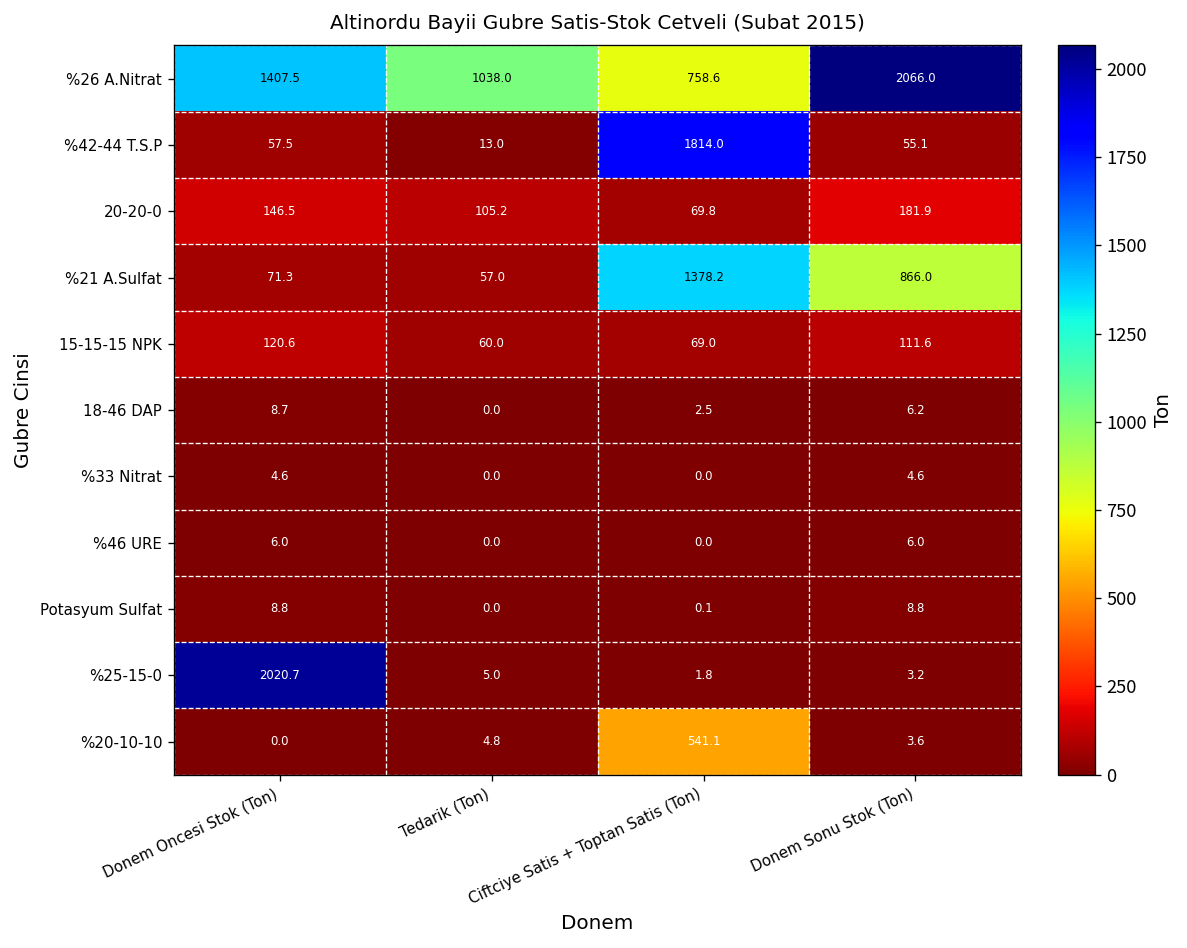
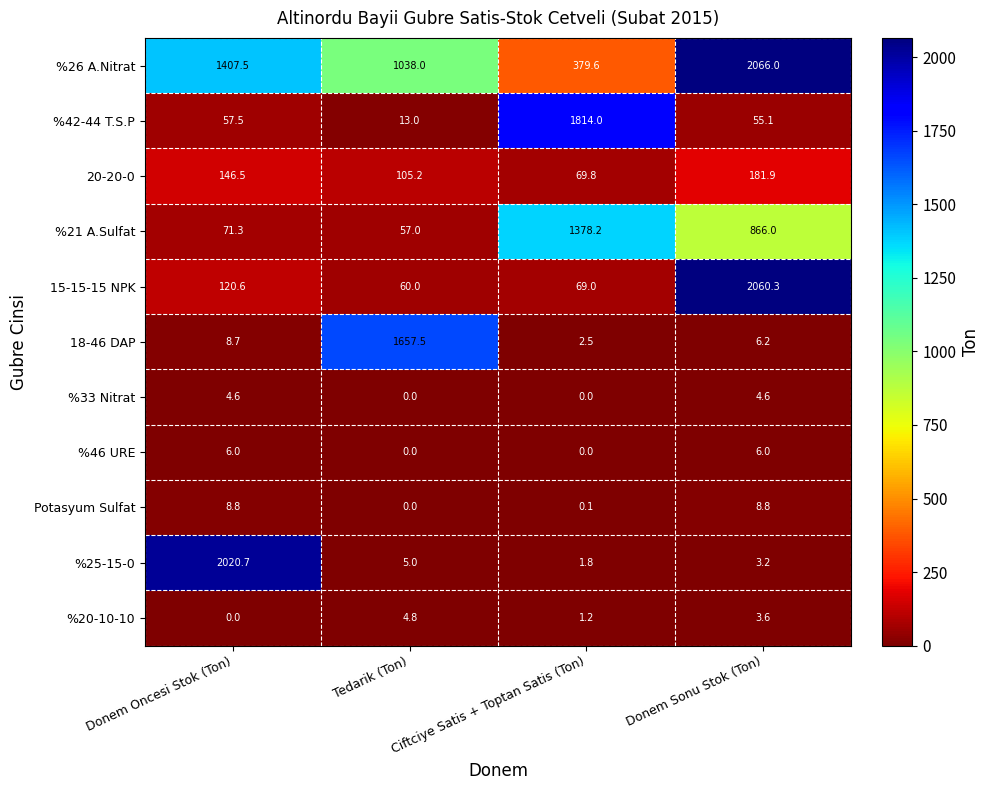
  {
    "%26 A.Nitrat": {
      "Donem Oncesi Stok (Ton)": 1407.5,
      "Tedarik (Ton)": 1038.0,
-     "Ciftciye Satis + Toptan Satis (Ton)": 758.6,
+     "Ciftciye Satis + Toptan Satis (Ton)": 379.6,
      "Donem Sonu Stok (Ton)": 2066.0
    },
    "%42-44 T.S.P": {
      "Donem Oncesi Stok (Ton)": 57.5,
      "Tedarik (Ton)": 13.0,
      "Ciftciye Satis + Toptan Satis (Ton)": 1814.0,
      "Donem Sonu Stok (Ton)": 55.1
    },
    "20-20-0": {
      "Donem Oncesi Stok (Ton)": 146.5,
      "Tedarik (Ton)": 105.2,
      "Ciftciye Satis + Toptan Satis (Ton)": 69.8,
      "Donem Sonu Stok (Ton)": 181.9
    },
    "%21 A.Sulfat": {
      "Donem Oncesi Stok (Ton)": 71.3,
      "Tedarik (Ton)": 57.0,
      "Ciftciye Satis + Toptan Satis (Ton)": 1378.2,
      "Donem Sonu Stok (Ton)": 866.0
    },
    "15-15-15 NPK": {
      "Donem Oncesi Stok (Ton)": 120.6,
      "Tedarik (Ton)": 60.0,
      "Ciftciye Satis + Toptan Satis (Ton)": 69.0,
-     "Donem Sonu Stok (Ton)": 111.6
+     "Donem Sonu Stok (Ton)": 2060.3
    },
    "18-46 DAP": {
      "Donem Oncesi Stok (Ton)": 8.7,
-     "Tedarik (Ton)": 0.0,
+     "Tedarik (Ton)": 1657.5,
      "Ciftciye Satis + Toptan Satis (Ton)": 2.5,
      "Donem Sonu Stok (Ton)": 6.2
    },
    "%33 Nitrat": {
      "Donem Oncesi Stok (Ton)": 4.6,
      "Tedarik (Ton)": 0.0,
      "Ciftciye Satis + Toptan Satis (Ton)": 0.0,
      "Donem Sonu Stok (Ton)": 4.6
    },
    "%46 URE": {
      "Donem Oncesi Stok (Ton)": 6.0,
      "Tedarik (Ton)": 0.0,
      "Ciftciye Satis + Toptan Satis (Ton)": 0.0,
      "Donem Sonu Stok (Ton)": 6.0
    },
    "Potasyum Sulfat": {
      "Donem Oncesi Stok (Ton)": 8.8,
      "Tedarik (Ton)": 0.0,
      "Ciftciye Satis + Toptan Satis (Ton)": 0.1,
      "Donem Sonu Stok (Ton)": 8.8
    },
    "%25-15-0": {
      "Donem Oncesi Stok (Ton)": 2020.7,
      "Tedarik (Ton)": 5.0,
      "Ciftciye Satis + Toptan Satis (Ton)": 1.8,
      "Donem Sonu Stok (Ton)": 3.2
    },
    "%20-10-10": {
      "Donem Oncesi Stok (Ton)": 0.0,
      "Tedarik (Ton)": 4.8,
-     "Ciftciye Satis + Toptan Satis (Ton)": 541.1,
+     "Ciftciye Satis + Toptan Satis (Ton)": 1.2,
      "Donem Sonu Stok (Ton)": 3.6
    }
  }
